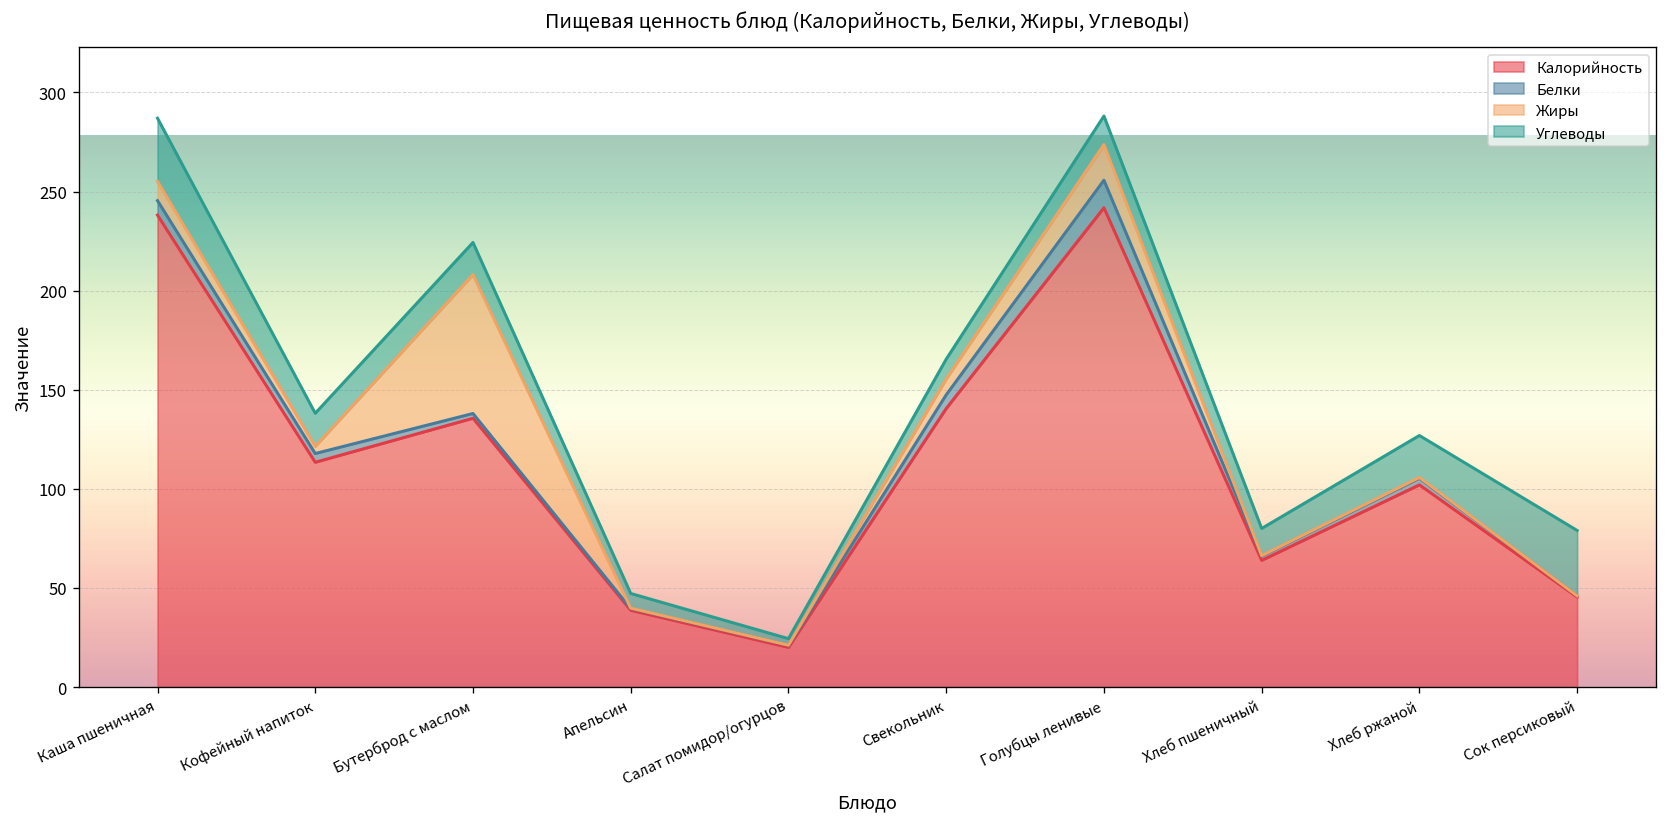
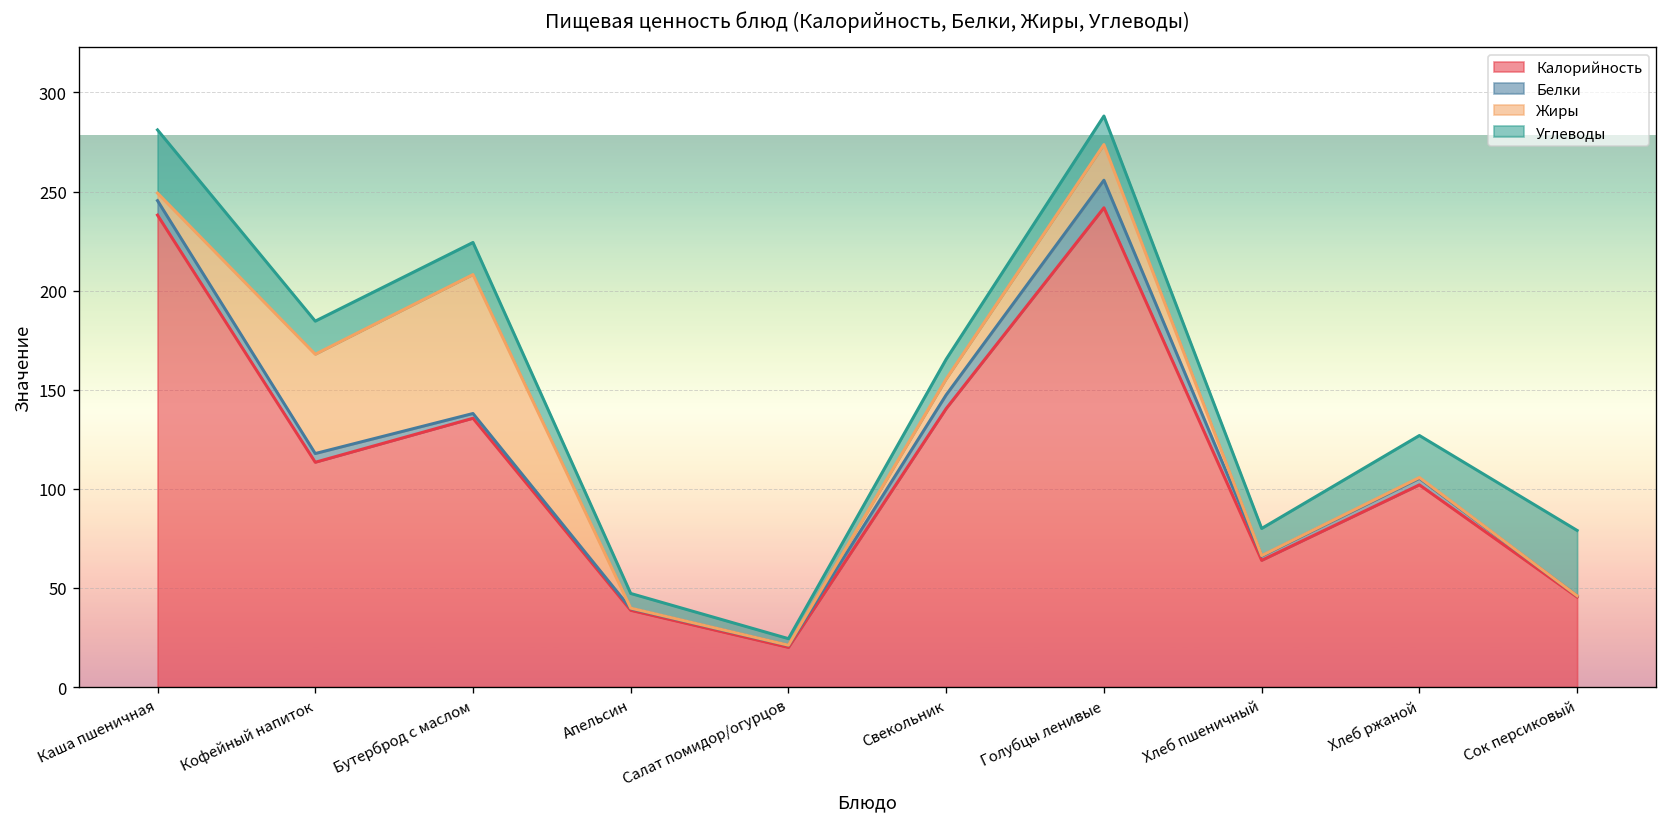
  {
    "Калорийность": {
      "Каша пшеничная": 238,
      "Кофейный напиток": 113,
      "Бутерброд с маслом": 136,
      "Свекольник": 141,
      "Голубцы ленивые": 242,
      "Хлеб пшеничный": 64,
      "Хлеб ржаной": 102
    },
    "Жиры": {
-     "Каша пшеничная": 10,
-     "Кофейный напиток": 4,
+     "Каша пшеничная": 4,
+     "Кофейный напиток": 50,
      "Бутерброд с маслом": 70,
      "Свекольник": 8,
      "Голубцы ленивые": 18
    }
  }
